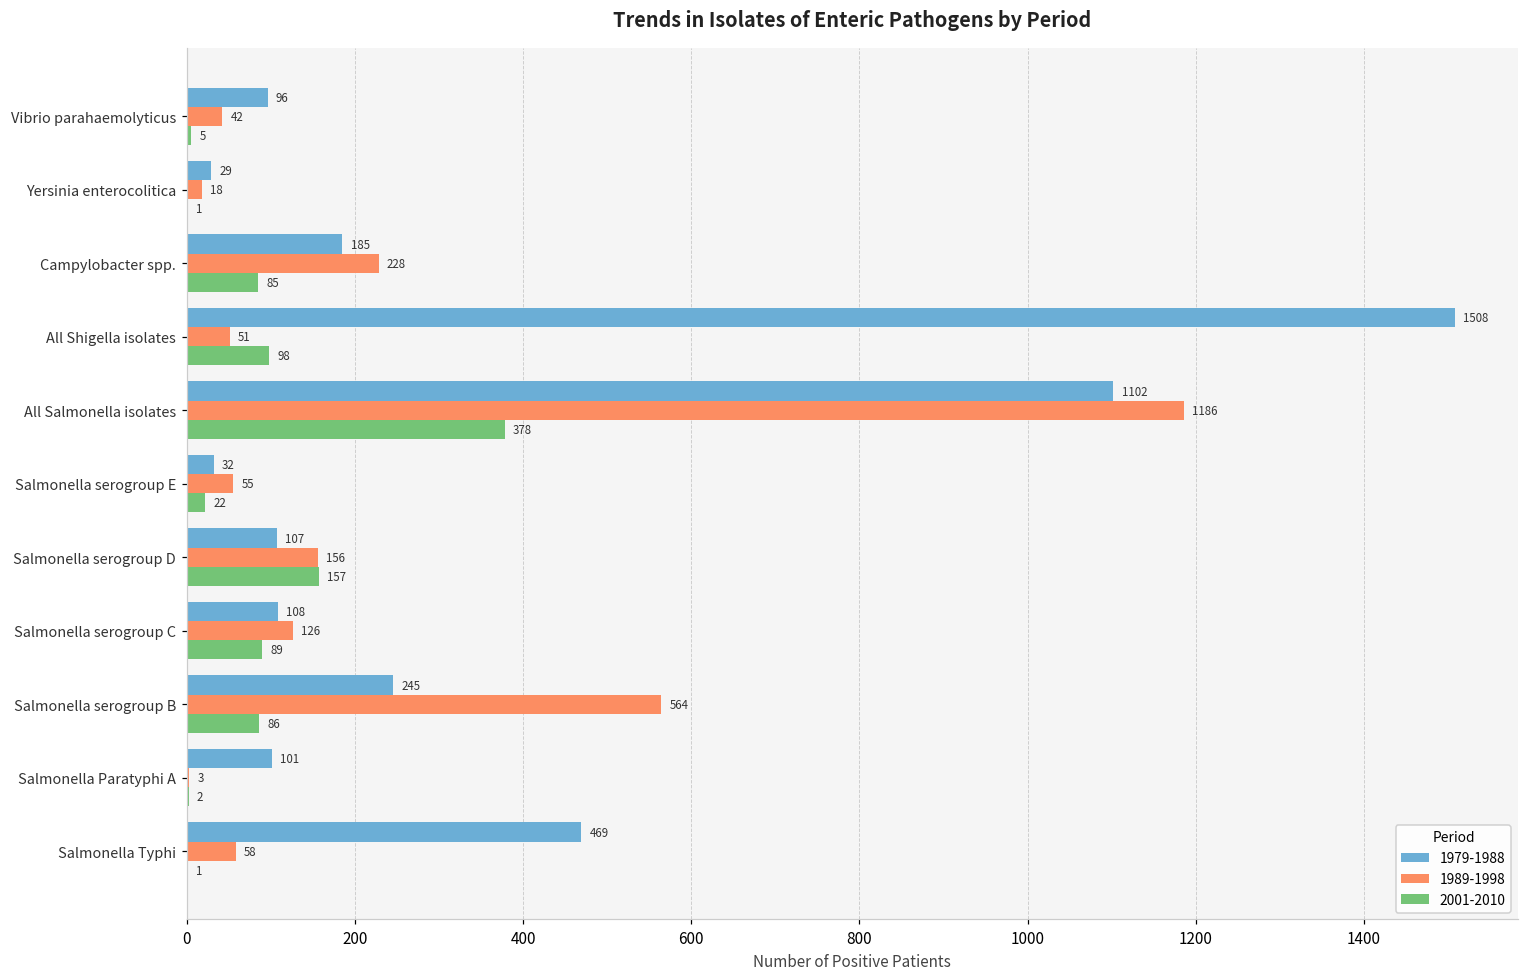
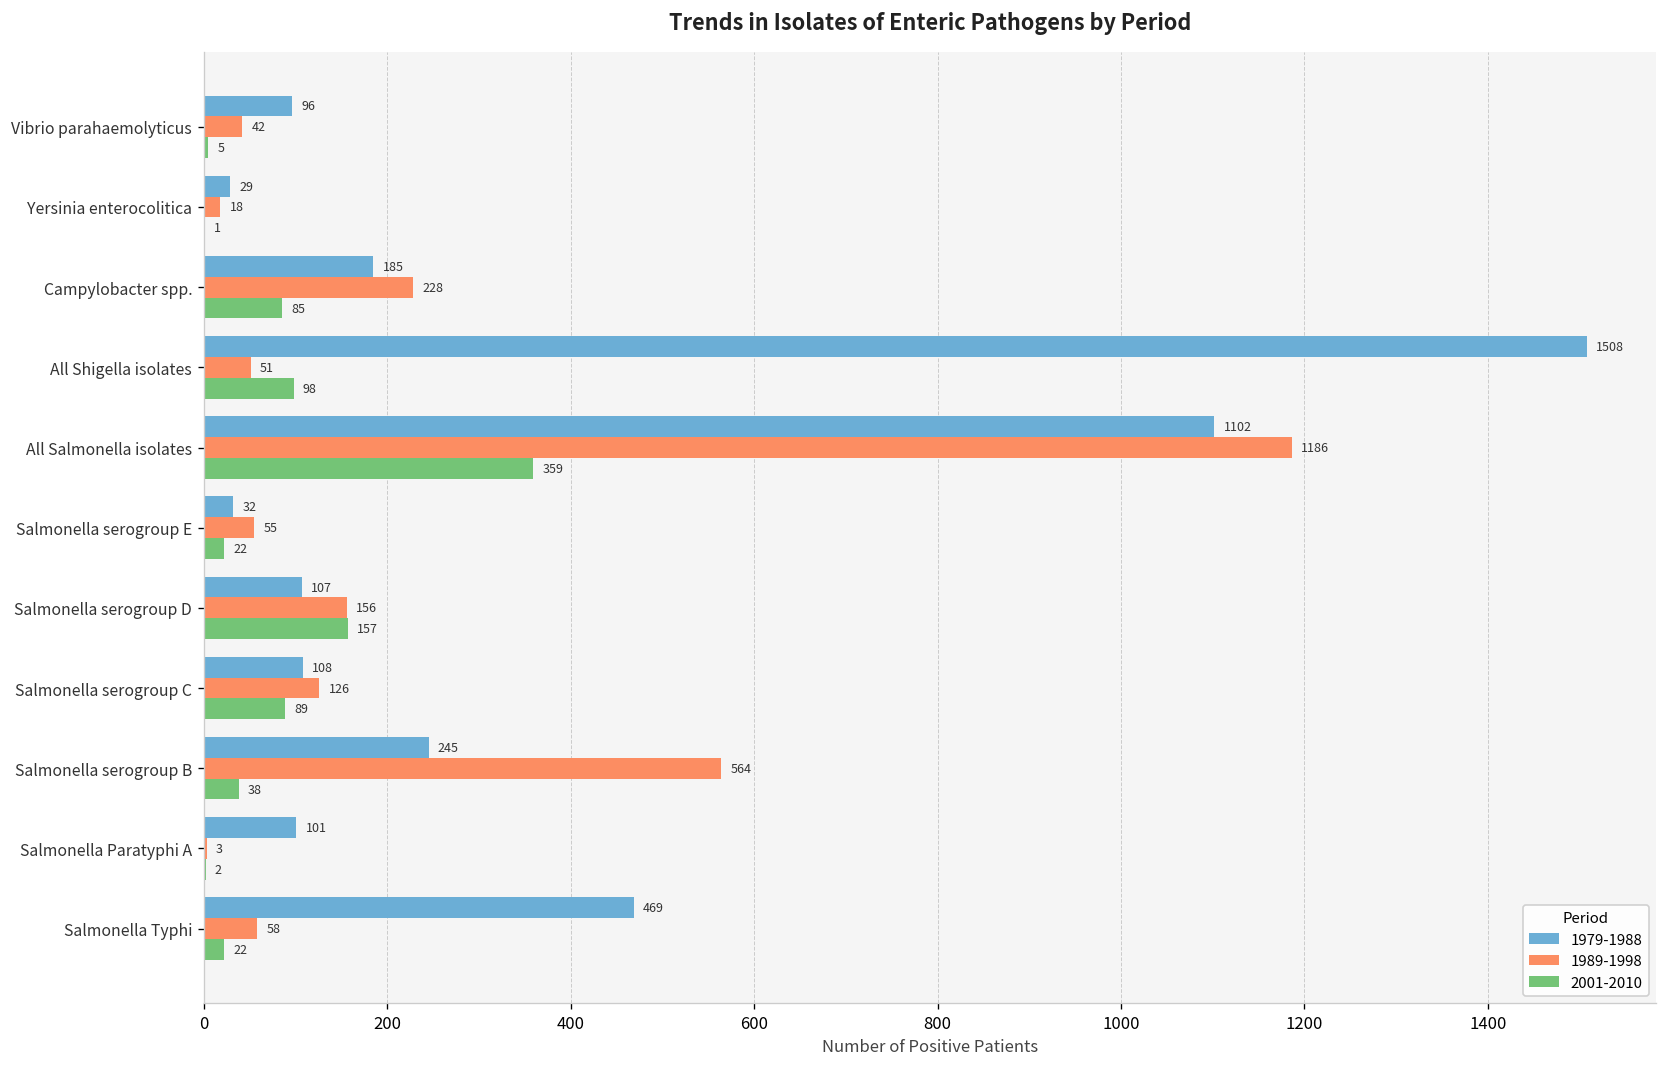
  {
    "1979-1988": {
      "Vibrio parahaemolyticus": 96,
      "Yersinia enterocolitica": 29,
      "Campylobacter spp.": 185,
      "All Shigella isolates": 1508,
      "All Salmonella isolates": 1102,
      "Salmonella serogroup E": 32,
      "Salmonella serogroup D": 107,
      "Salmonella serogroup C": 108,
      "Salmonella serogroup B": 245,
      "Salmonella Paratyphi A": 101,
      "Salmonella Typhi": 469
    },
    "1989-1998": {
      "Vibrio parahaemolyticus": 42,
      "Yersinia enterocolitica": 18,
      "Campylobacter spp.": 228,
      "All Shigella isolates": 51,
      "All Salmonella isolates": 1186,
      "Salmonella serogroup E": 55,
      "Salmonella serogroup D": 156,
      "Salmonella serogroup C": 126,
      "Salmonella serogroup B": 564,
      "Salmonella Paratyphi A": 3,
      "Salmonella Typhi": 58
    },
    "2001-2010": {
      "Vibrio parahaemolyticus": 5,
      "Yersinia enterocolitica": 1,
      "Campylobacter spp.": 85,
      "All Shigella isolates": 98,
-     "All Salmonella isolates": 378,
+     "All Salmonella isolates": 359,
      "Salmonella serogroup E": 22,
      "Salmonella serogroup D": 157,
      "Salmonella serogroup C": 89,
-     "Salmonella serogroup B": 86,
+     "Salmonella serogroup B": 38,
      "Salmonella Paratyphi A": 2,
-     "Salmonella Typhi": 1
+     "Salmonella Typhi": 22
    }
  }
